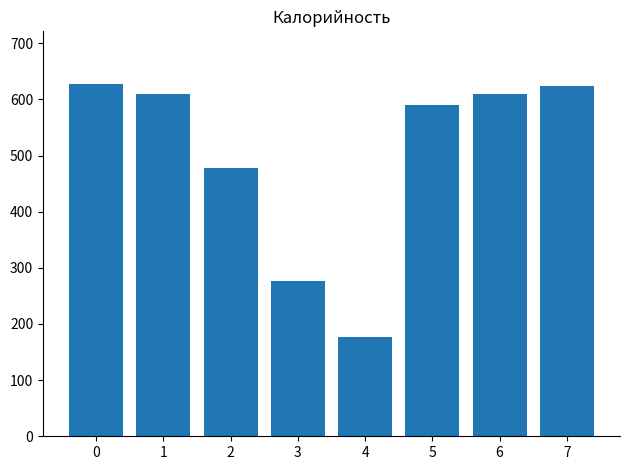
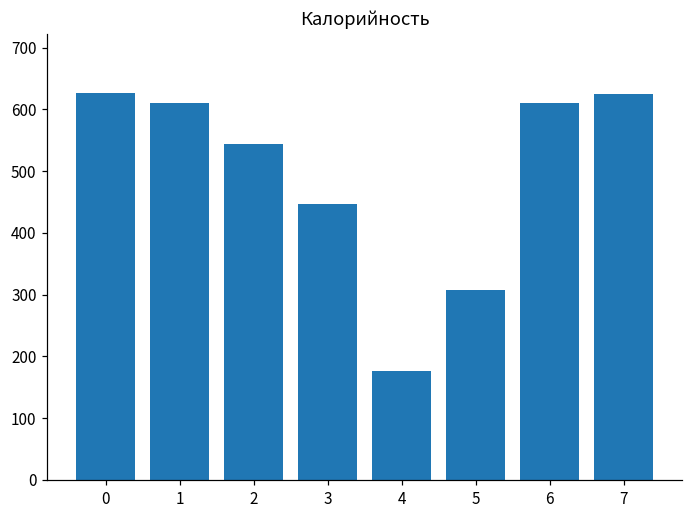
  {
    "0": 630,
    "1": 610,
-   "2": 480,
-   "3": 280,
+   "2": 540,
+   "3": 450,
    "4": 180,
-   "5": 590,
+   "5": 310,
    "6": 610,
    "7": 620
  }
